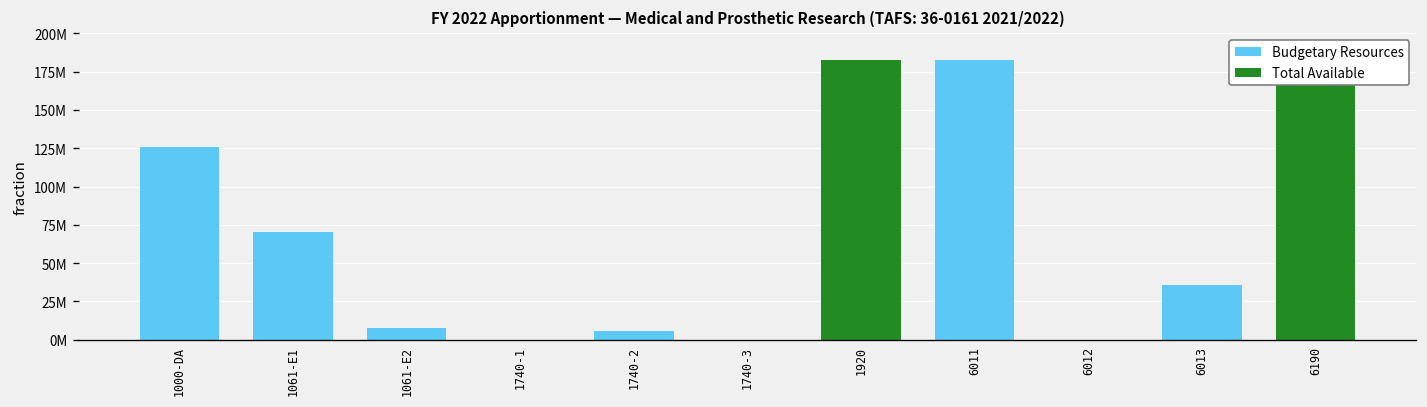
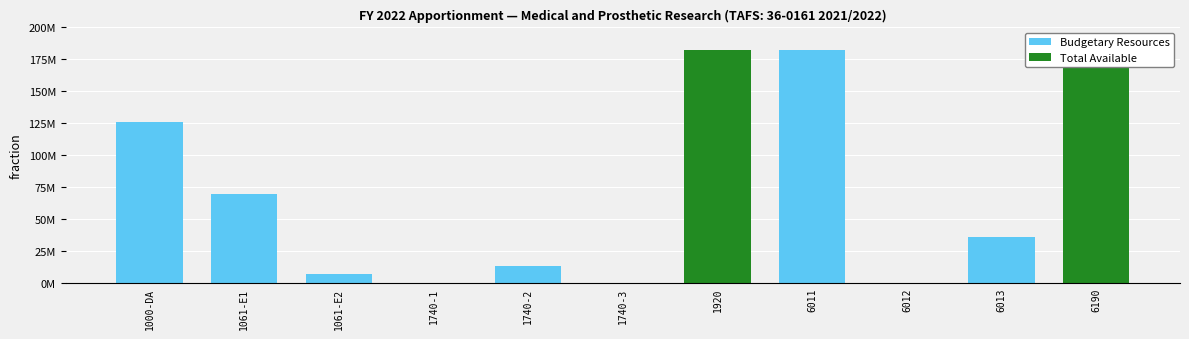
  {
    "1000-DA": 126000000,
    "1061-E1": 70000000,
    "1061-E2": 7000000,
-   "1740-2": 6000000,
+   "1740-2": 13000000,
    "1920": 183000000,
    "6011": 183000000,
    "6013": 36000000
  }
